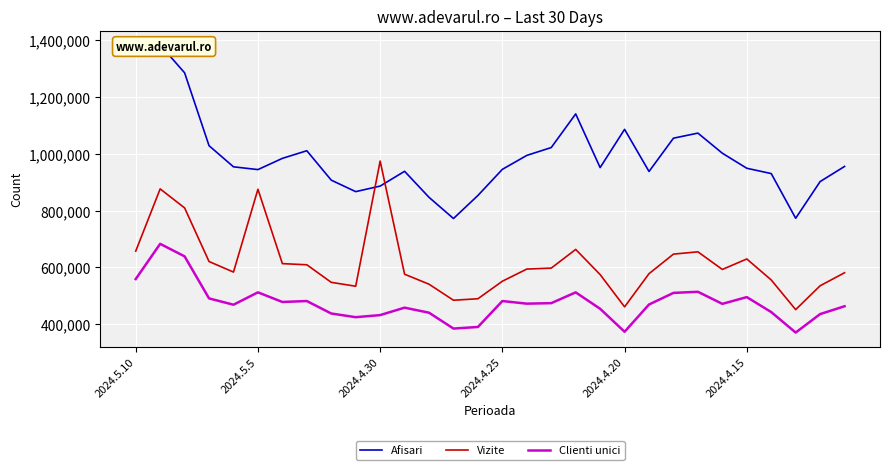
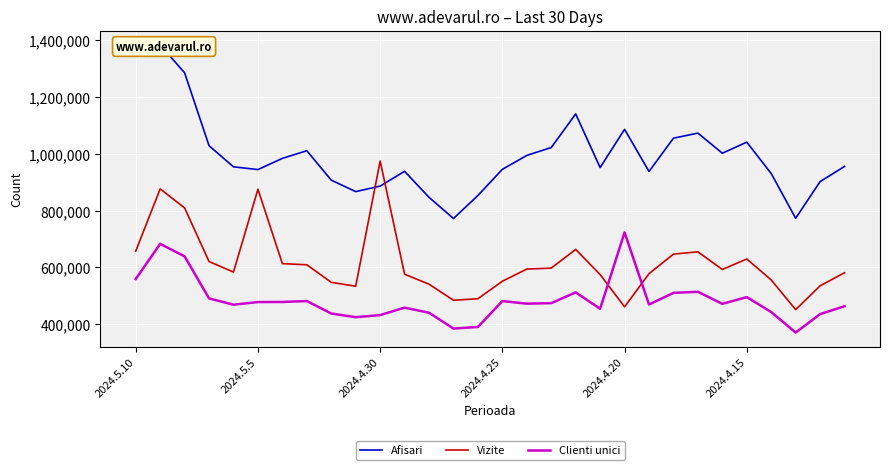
  {
    "Afisari": {
      "2024.5.5": "940,000",
      "2024.4.30": "890,000",
      "2024.4.25": "950,000",
      "2024.4.20": "1,090,000",
-     "2024.4.15": "950,000"
+     "2024.4.15": "1,040,000"
    },
    "Vizite": {
      "2024.5.10": "660,000",
      "2024.5.5": "880,000",
      "2024.4.30": "970,000",
      "2024.4.25": "550,000",
      "2024.4.20": "460,000",
      "2024.4.15": "630,000"
    },
    "Clienti unici": {
      "2024.5.10": "560,000",
-     "2024.5.5": "510,000",
+     "2024.5.5": "480,000",
      "2024.4.30": "430,000",
      "2024.4.25": "480,000",
-     "2024.4.20": "370,000",
+     "2024.4.20": "720,000",
      "2024.4.15": "500,000"
    }
  }
